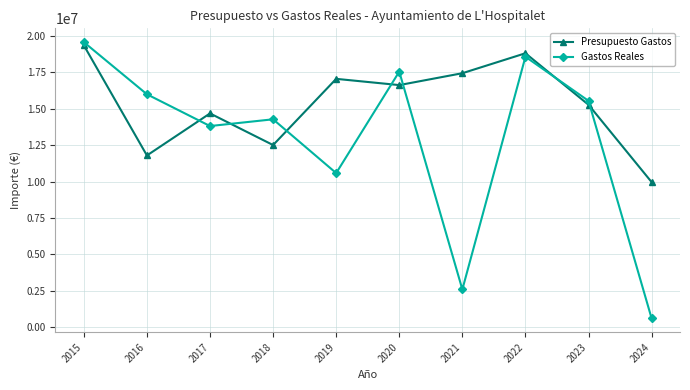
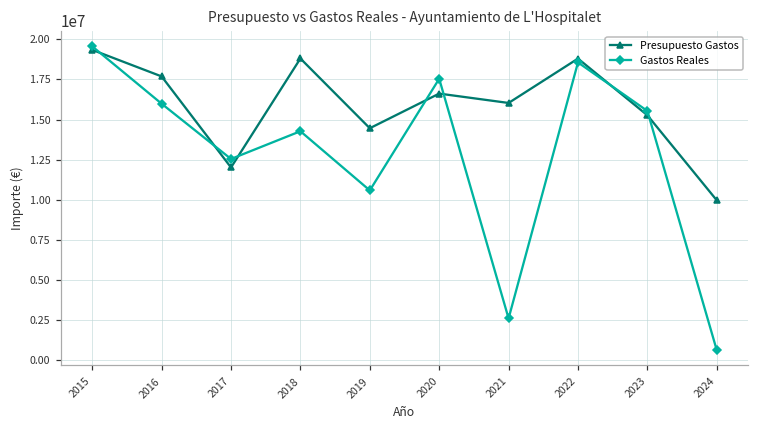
  {
    "Presupuesto Gastos": {
      "2015": 19300000,
-     "2016": 11800000,
-     "2017": 14700000,
-     "2018": 12500000,
-     "2019": 17000000,
+     "2016": 17700000,
+     "2017": 12000000,
+     "2018": 18800000,
+     "2019": 14500000,
      "2020": 16600000,
-     "2021": 17400000,
+     "2021": 16000000,
      "2022": 18800000,
      "2023": 15300000,
      "2024": 10000000
    },
    "Gastos Reales": {
      "2015": 19600000,
      "2016": 16000000,
-     "2017": 13800000,
+     "2017": 12500000,
      "2018": 14300000,
      "2019": 10600000,
      "2020": 17500000,
      "2021": 2600000,
      "2022": 18600000,
      "2023": 15500000,
      "2024": 600000
    }
  }
